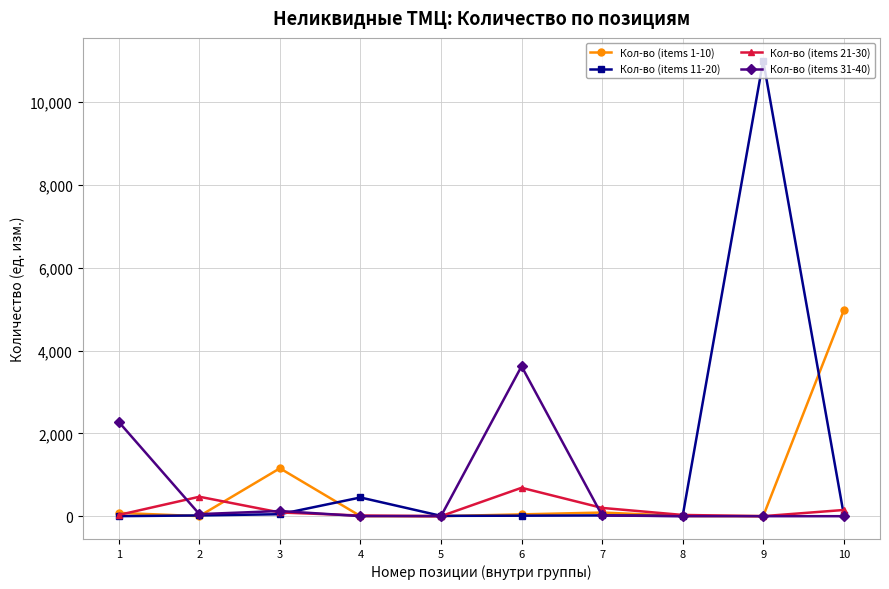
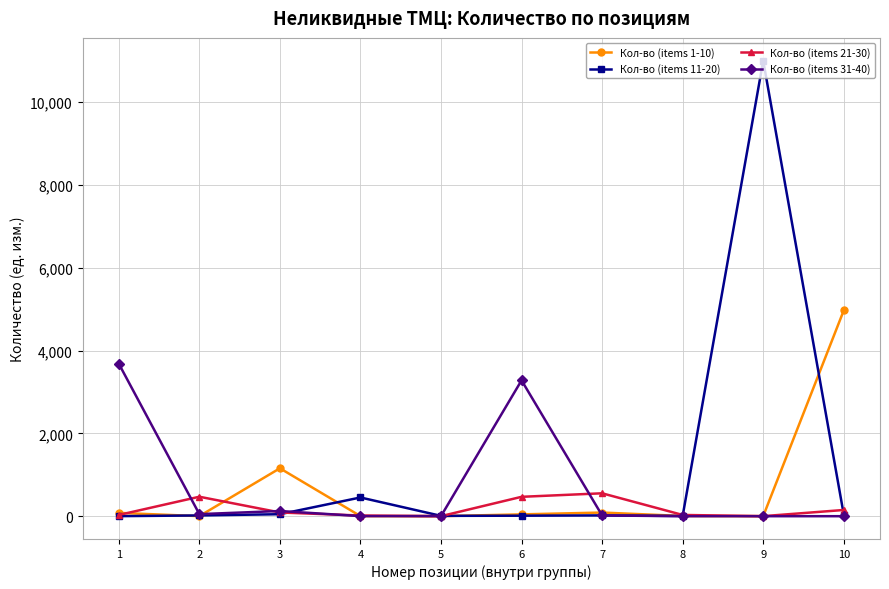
  {
    "Кол-во (items 1-10)": {
      "3": "1,200",
      "7": "100",
      "10": "5,000"
    },
    "Кол-во (items 11-20)": {
      "4": "500"
    },
    "Кол-во (items 21-30)": {
      "2": "500",
-     "6": "700",
-     "7": "200",
+     "6": "500",
+     "7": "600",
      "10": "200"
    },
    "Кол-во (items 31-40)": {
-     "1": "2,300",
-     "6": "3,600"
+     "1": "3,700",
+     "6": "3,300"
    }
  }
